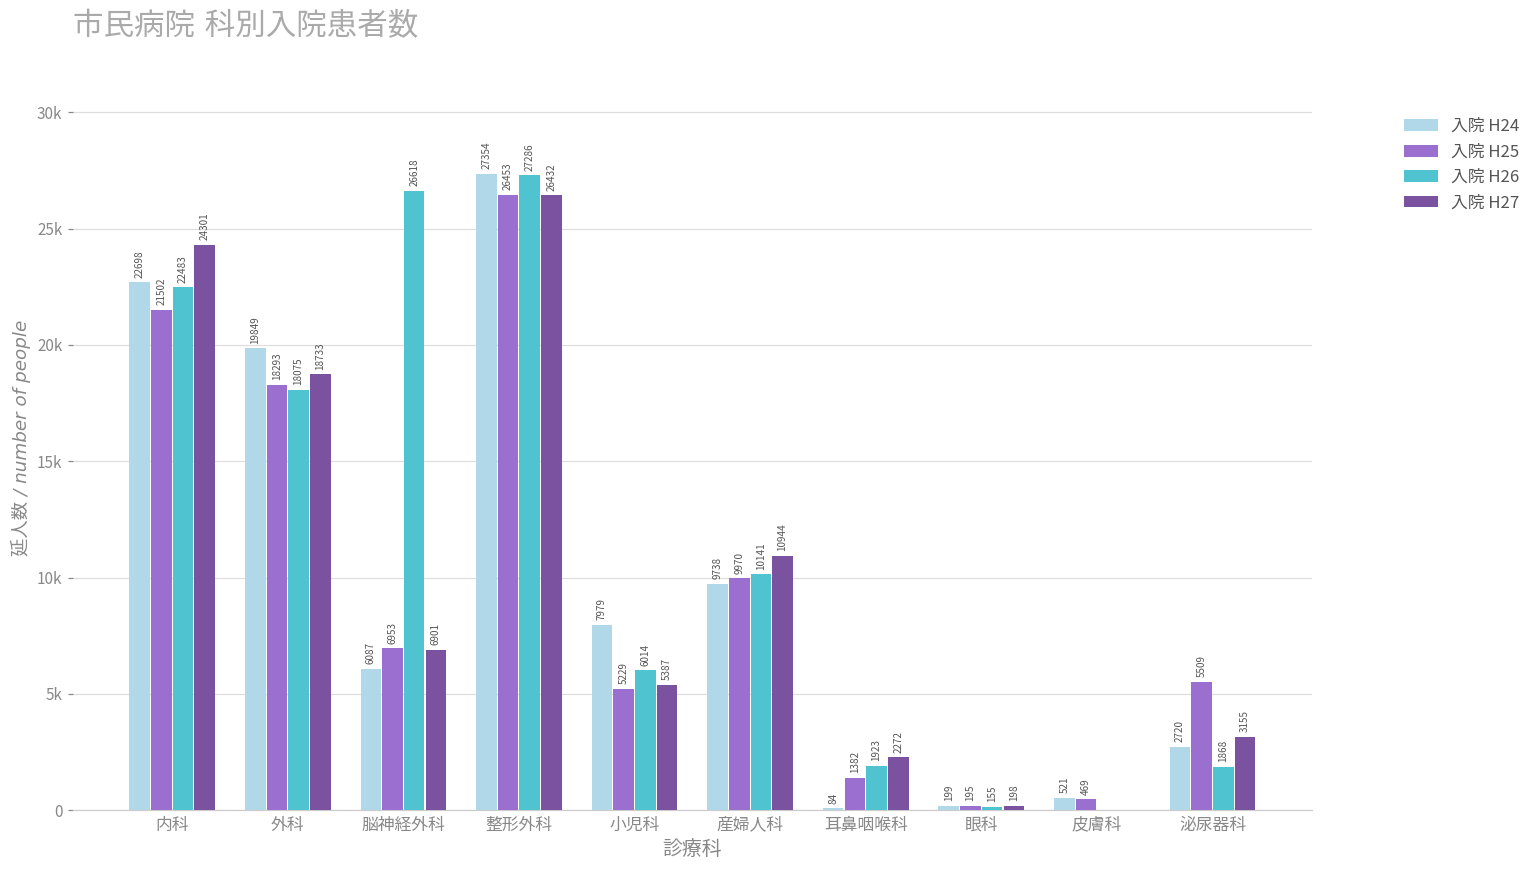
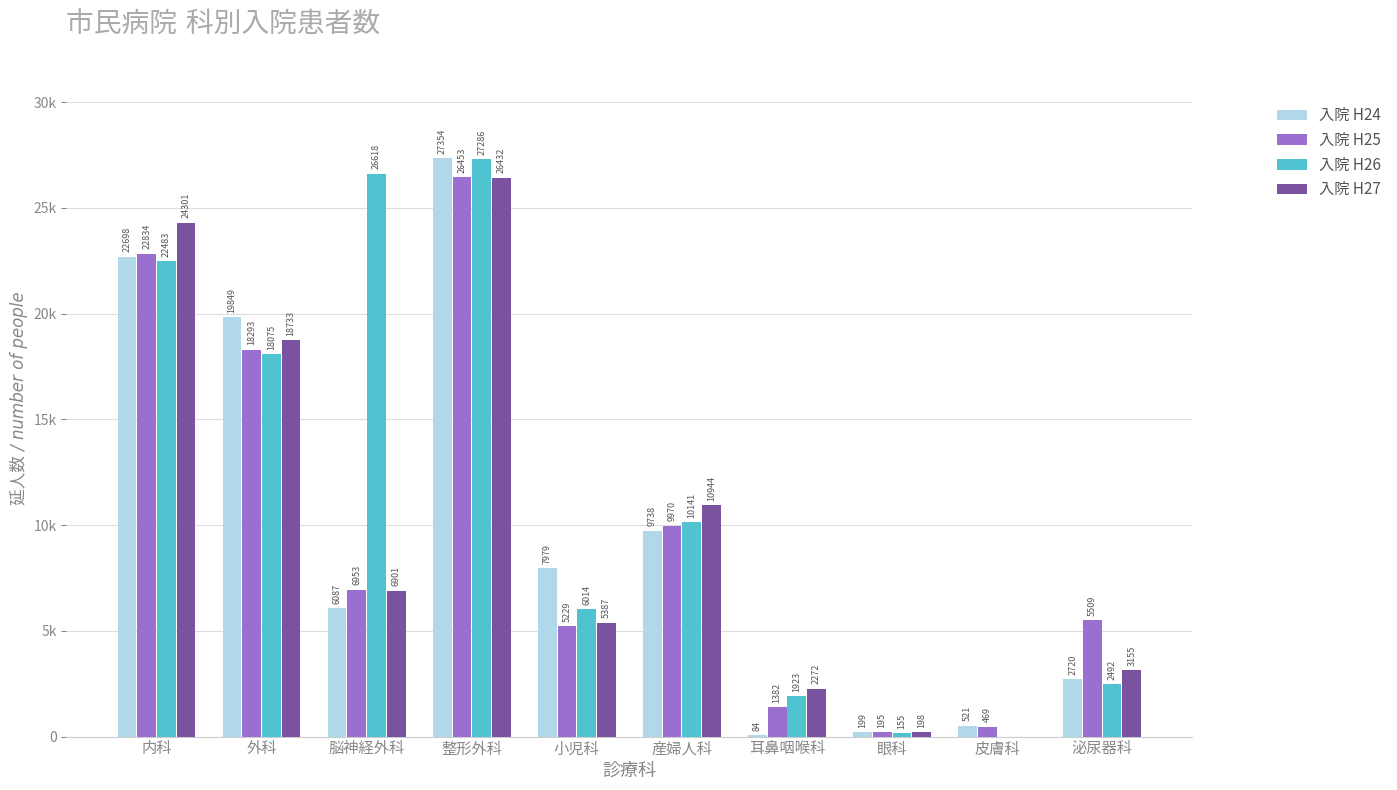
  {
    "入院 H24": {
      "内科": 22698,
      "外科": 19849,
      "脳神経外科": 6087,
      "整形外科": 27354,
      "小児科": 7979,
      "産婦人科": 9738,
      "耳鼻咽喉科": 84,
      "眼科": 199,
      "皮膚科": 521,
      "泌尿器科": 2720
    },
    "入院 H25": {
-     "内科": 21502,
+     "内科": 22834,
      "外科": 18293,
      "脳神経外科": 6953,
      "整形外科": 26453,
      "小児科": 5229,
      "産婦人科": 9970,
      "耳鼻咽喉科": 1382,
      "眼科": 195,
      "皮膚科": 469,
      "泌尿器科": 5509
    },
    "入院 H26": {
      "内科": 22483,
      "外科": 18075,
      "脳神経外科": 26618,
      "整形外科": 27286,
      "小児科": 6014,
      "産婦人科": 10141,
      "耳鼻咽喉科": 1923,
      "眼科": 155,
-     "泌尿器科": 1868
+     "泌尿器科": 2492
    },
    "入院 H27": {
      "内科": 24301,
      "外科": 18733,
      "脳神経外科": 6901,
      "整形外科": 26432,
      "小児科": 5387,
      "産婦人科": 10944,
      "耳鼻咽喉科": 2272,
      "眼科": 198,
      "泌尿器科": 3155
    }
  }
